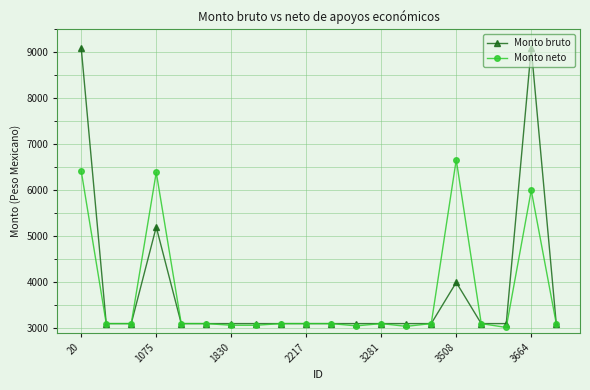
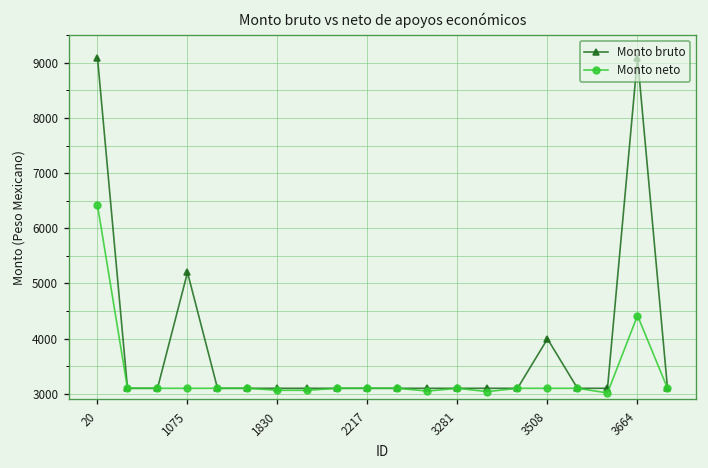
  {
    "Monto bruto": {
      "20": 9100,
      "1075": 5200,
      "3508": 4000
    },
    "Monto neto": {
      "20": 6400,
-     "1075": 6400,
-     "3508": 6700,
-     "3664": 6000
+     "1075": 3100,
+     "3508": 3100,
+     "3664": 4400
    }
  }
